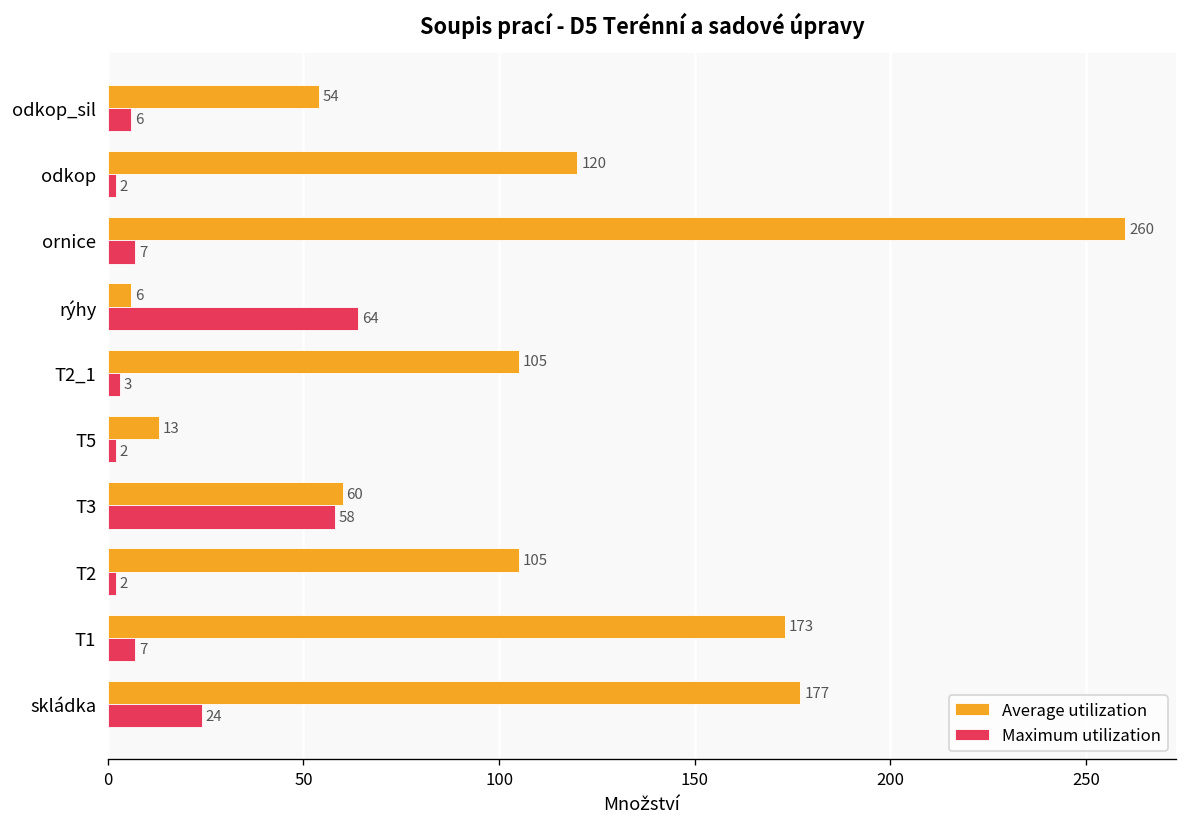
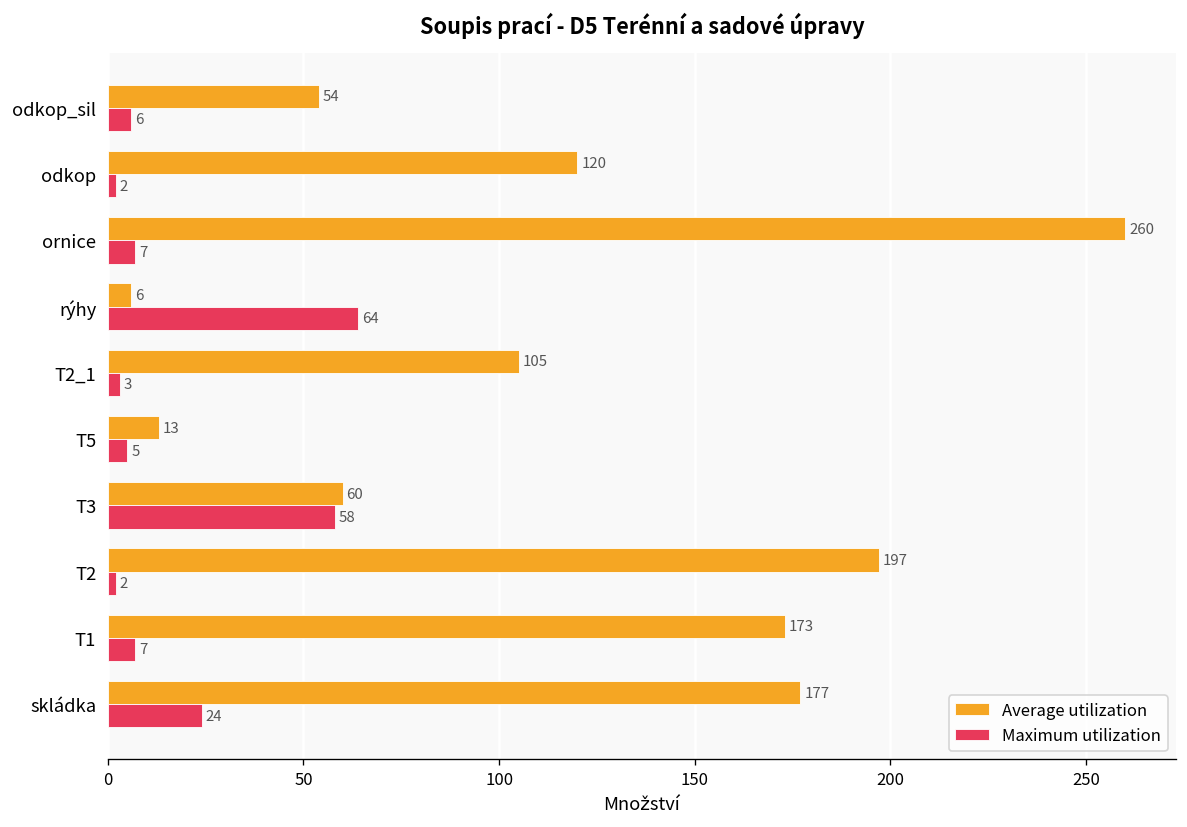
  {
    "Average utilization": {
      "odkop_sil": 54,
      "odkop": 120,
      "ornice": 260,
      "rýhy": 6,
      "T2_1": 105,
      "T5": 13,
      "T3": 60,
-     "T2": 105,
+     "T2": 197,
      "T1": 173,
      "skládka": 177
    },
    "Maximum utilization": {
      "odkop_sil": 6,
      "odkop": 2,
      "ornice": 7,
      "rýhy": 64,
      "T2_1": 3,
-     "T5": 2,
+     "T5": 5,
      "T3": 58,
      "T2": 2,
      "T1": 7,
      "skládka": 24
    }
  }
